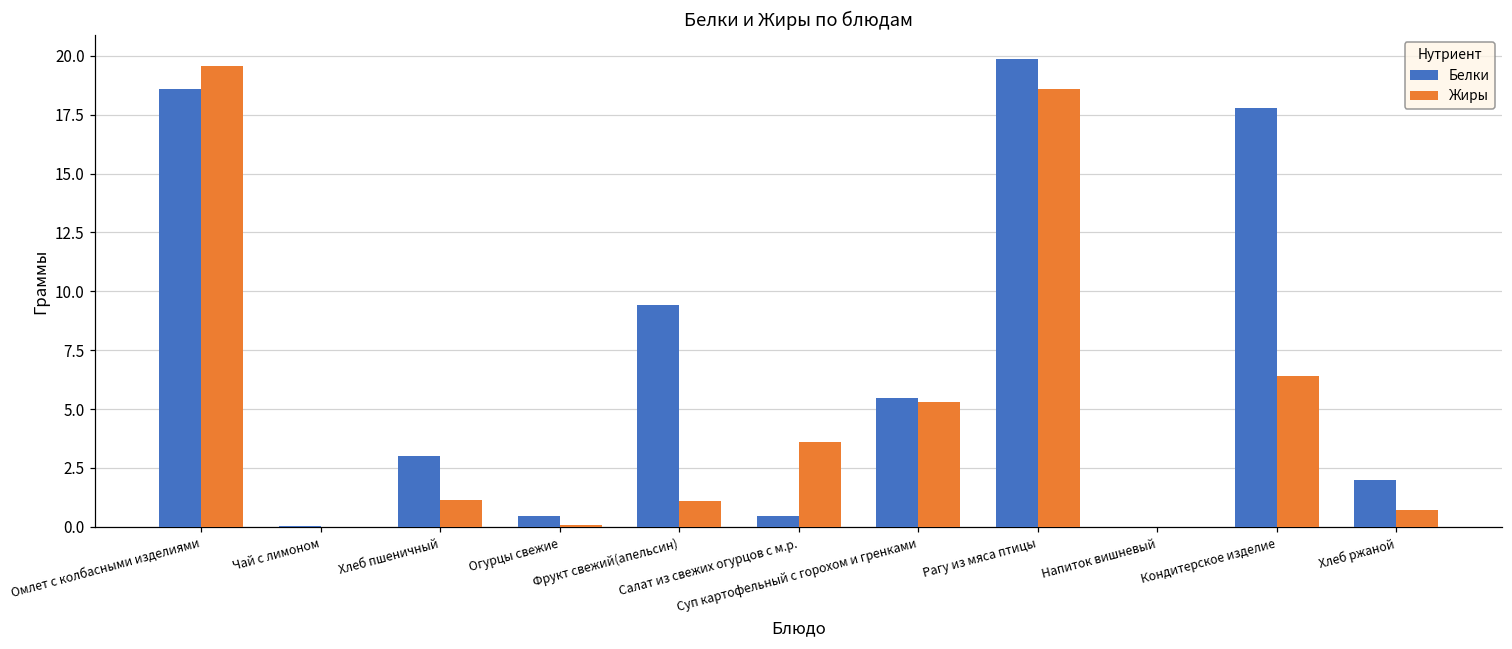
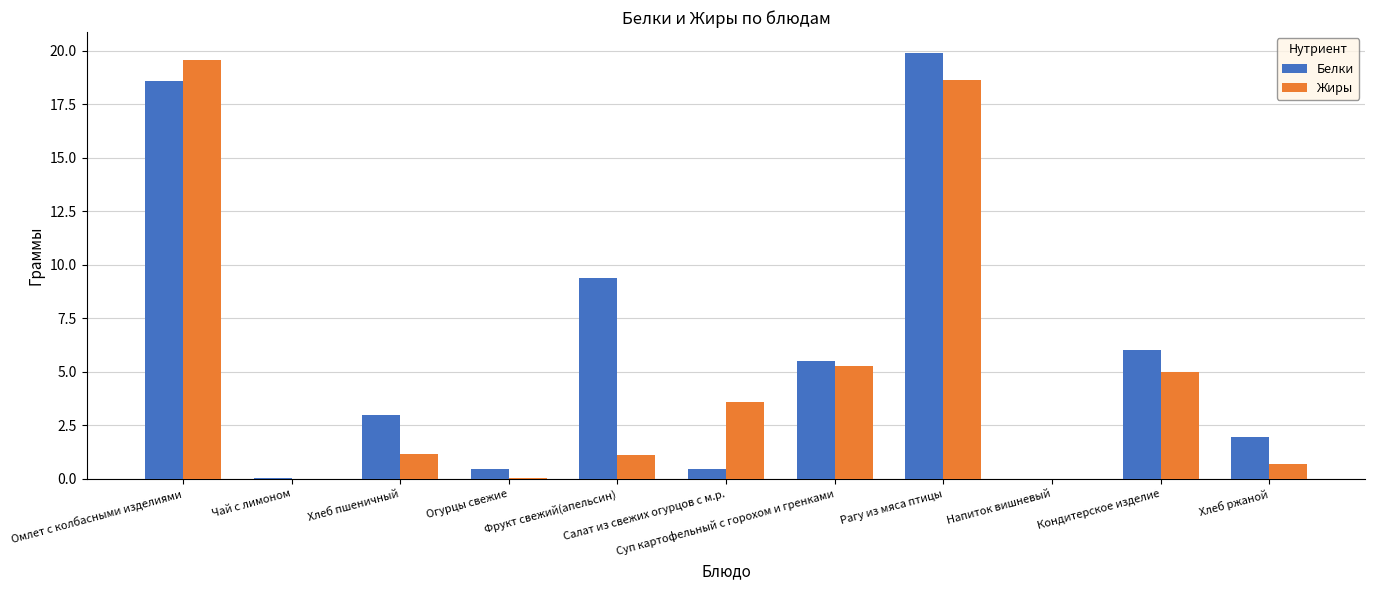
  {
    "Белки": {
      "Омлет с колбасными изделиями": 18.6,
      "Хлеб пшеничный": 3.0,
      "Огурцы свежие": 0.5,
      "Фрукт свежий(апельсин)": 9.4,
      "Салат из свежих огурцов с м.р.": 0.5,
      "Суп картофельный с горохом и гренками": 5.5,
      "Рагу из мяса птицы": 19.9,
      "Напиток вишневый": 0.0,
-     "Кондитерское изделие": 17.8,
+     "Кондитерское изделие": 6.0,
      "Хлеб ржаной": 2.0
    },
    "Жиры": {
      "Омлет с колбасными изделиями": 19.6,
      "Хлеб пшеничный": 1.2,
      "Фрукт свежий(апельсин)": 1.1,
      "Салат из свежих огурцов с м.р.": 3.6,
      "Суп картофельный с горохом и гренками": 5.3,
      "Рагу из мяса птицы": 18.6,
      "Напиток вишневый": 0.0,
-     "Кондитерское изделие": 6.4,
+     "Кондитерское изделие": 5.0,
      "Хлеб ржаной": 0.7
    }
  }
